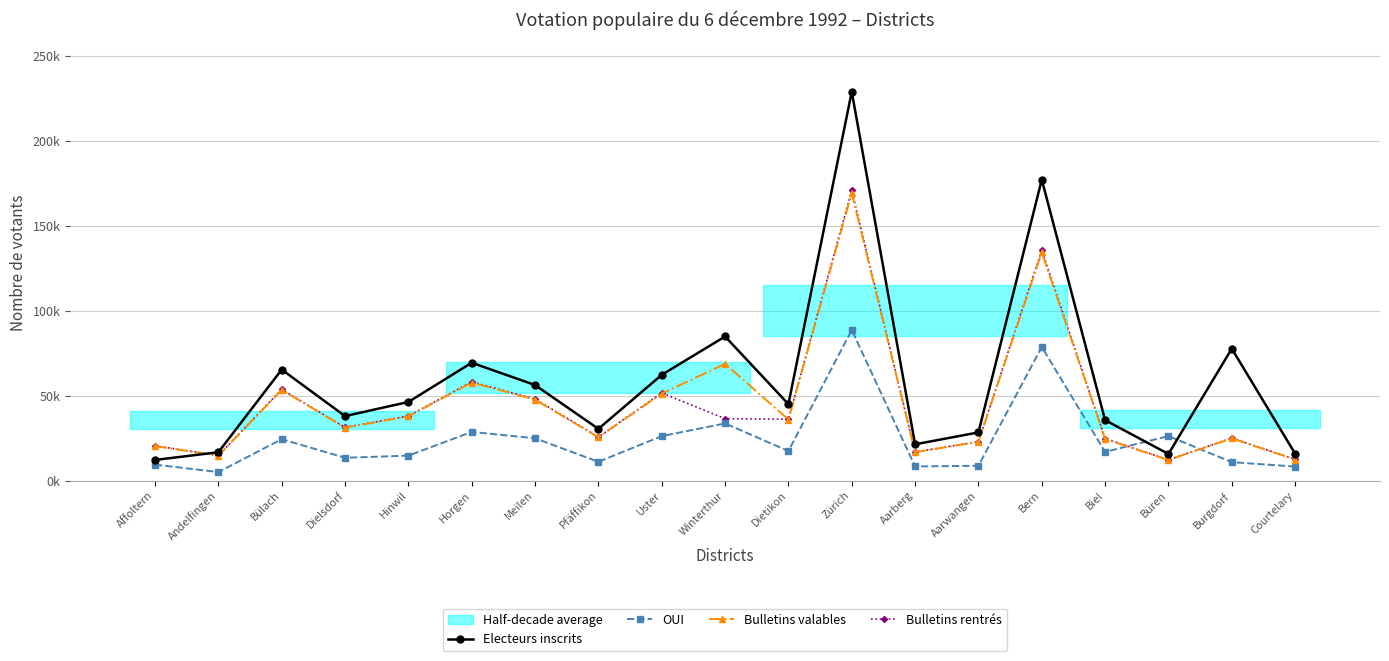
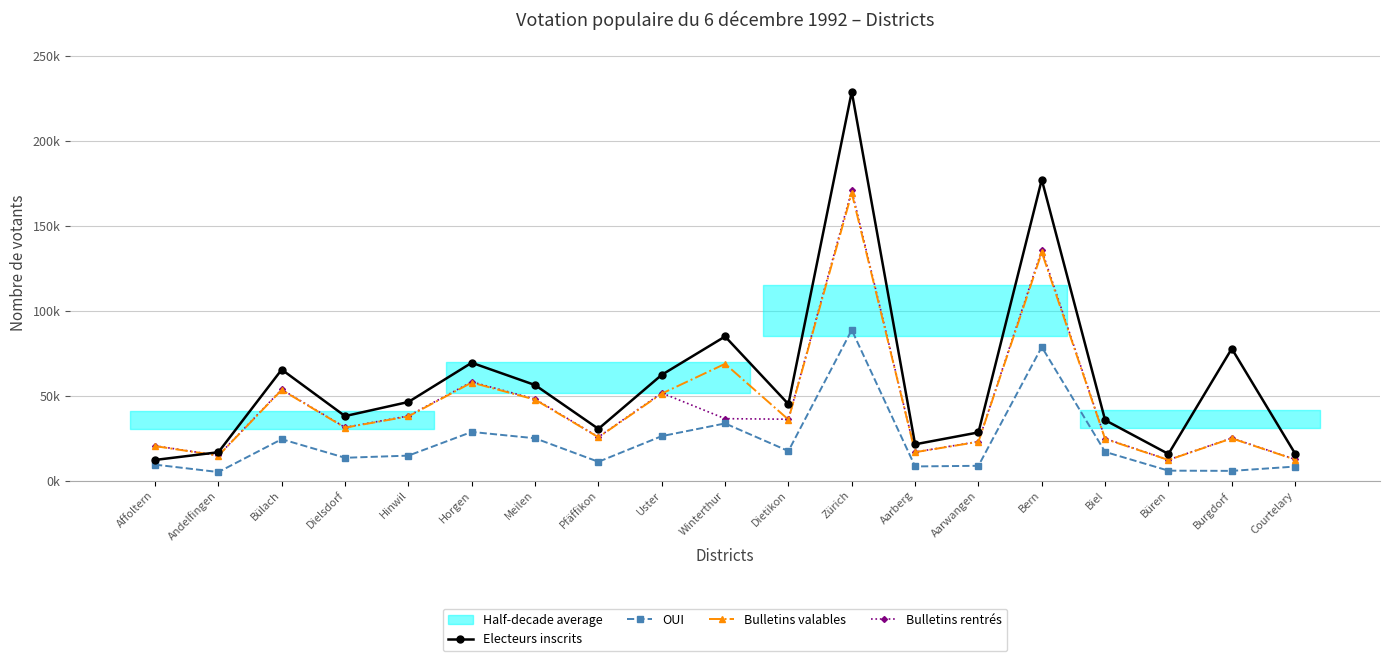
  {
    "Electeurs inscrits": {
      "Affoltern": 12000,
      "Andelfingen": 17000,
      "Bülach": 65000,
      "Dielsdorf": 38000,
      "Hinwil": 46000,
      "Horgen": 69000,
      "Meilen": 56000,
      "Pfäffikon": 30000,
      "Uster": 62000,
      "Winterthur": 85000,
      "Dietikon": 45000,
      "Zürich": 229000,
      "Aarberg": 21000,
      "Aarwangen": 28000,
      "Bern": 177000,
      "Biel": 36000,
      "Büren": 16000,
      "Burgdorf": 78000,
      "Courtelary": 16000
    },
    "OUI": {
      "Affoltern": 9000,
      "Andelfingen": 5000,
      "Bülach": 24000,
      "Dielsdorf": 13000,
      "Hinwil": 15000,
      "Horgen": 29000,
      "Meilen": 25000,
      "Pfäffikon": 11000,
      "Uster": 26000,
      "Winterthur": 34000,
      "Dietikon": 17000,
      "Zürich": 89000,
      "Aarberg": 8000,
      "Aarwangen": 9000,
      "Bern": 79000,
      "Biel": 17000,
-     "Büren": 26000,
-     "Burgdorf": 11000,
+     "Büren": 6000,
+     "Burgdorf": 6000,
      "Courtelary": 8000
    },
    "Bulletins valables": {
      "Winterthur": 69000,
      "Zürich": 169000
    },
    "Bulletins rentrés": {
      "Winterthur": 36000,
      "Zürich": 171000
    }
  }
